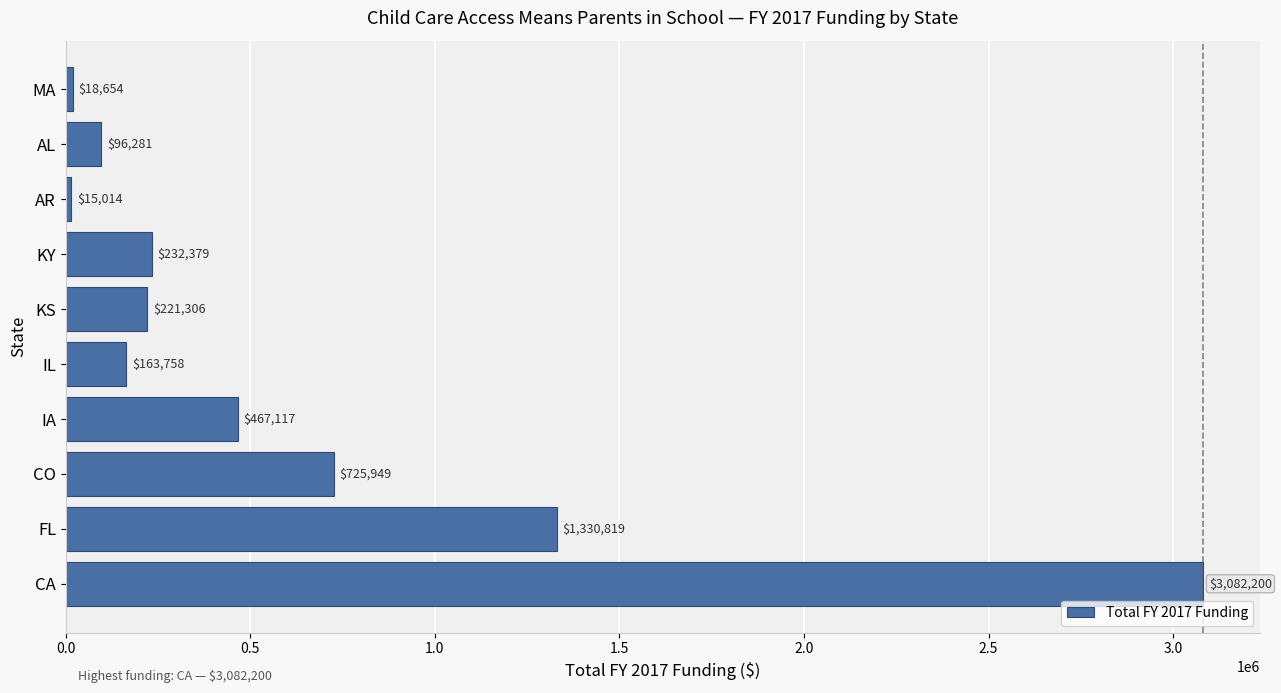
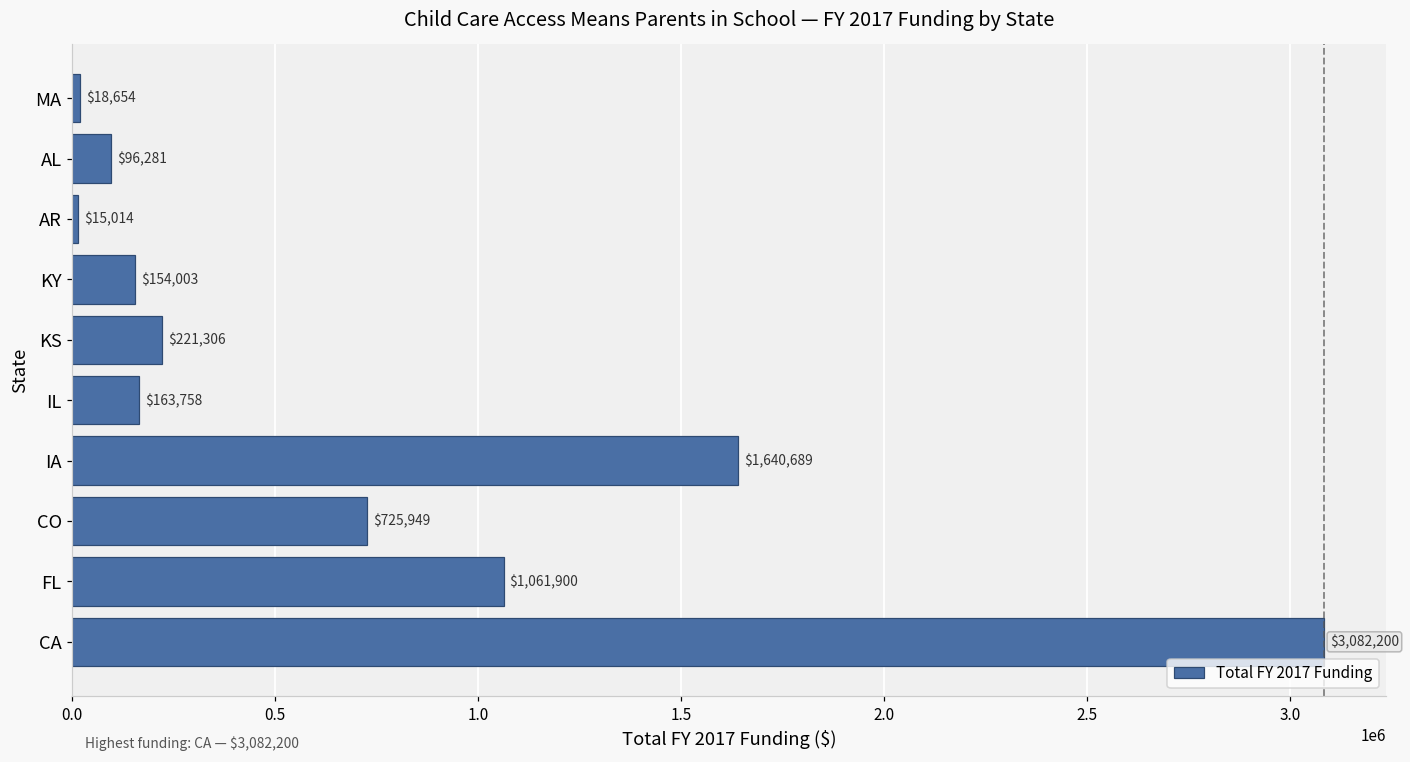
  {
    "MA": "$18,654",
    "AL": "$96,281",
    "AR": "$15,014",
-   "KY": "$232,379",
+   "KY": "$154,003",
    "KS": "$221,306",
    "IL": "$163,758",
-   "IA": "$467,117",
+   "IA": "$1,640,689",
    "CO": "$725,949",
-   "FL": "$1,330,819"
+   "FL": "$1,061,900"
  }
